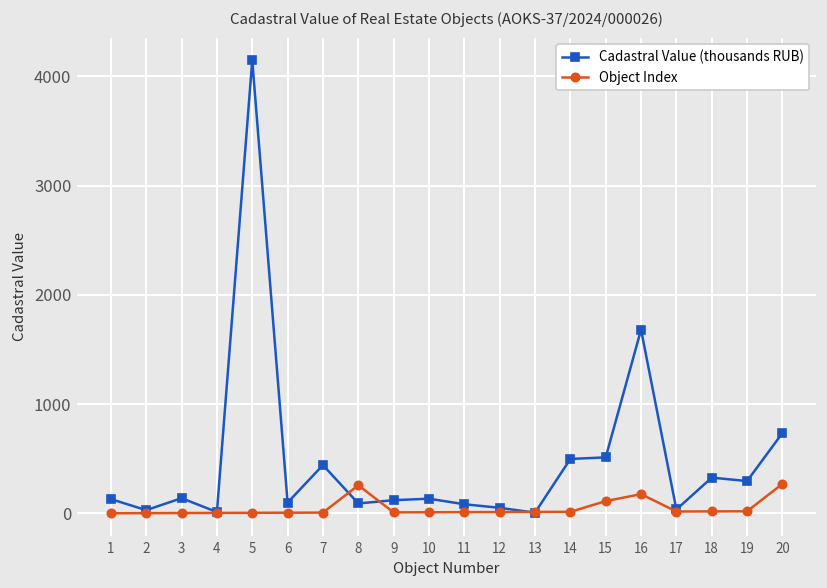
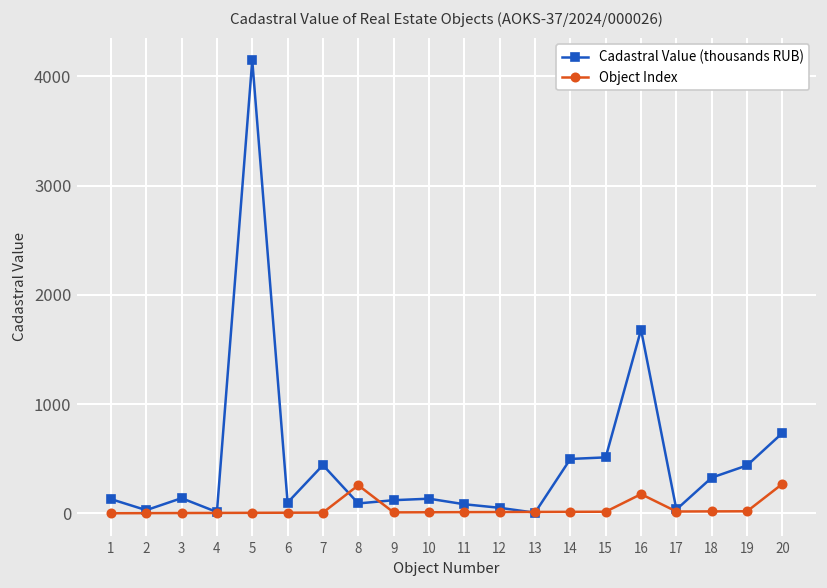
  {
    "Cadastral Value (thousands RUB)": {
      "1": 100,
      "3": 100,
      "5": 4100,
      "6": 100,
      "7": 400,
      "8": 100,
      "9": 100,
      "10": 100,
      "11": 100,
      "12": 100,
      "14": 500,
      "15": 500,
      "16": 1700,
      "18": 300,
-     "19": 300,
+     "19": 400,
      "20": 700
    },
    "Object Index": {
      "1": 0,
      "3": 0,
      "5": 0,
      "6": 0,
      "7": 0,
      "8": 300,
      "9": 0,
      "10": 0,
      "11": 0,
      "12": 0,
      "14": 0,
-     "15": 100,
+     "15": 0,
      "16": 200,
      "18": 0,
      "19": 0,
      "20": 300
    }
  }
